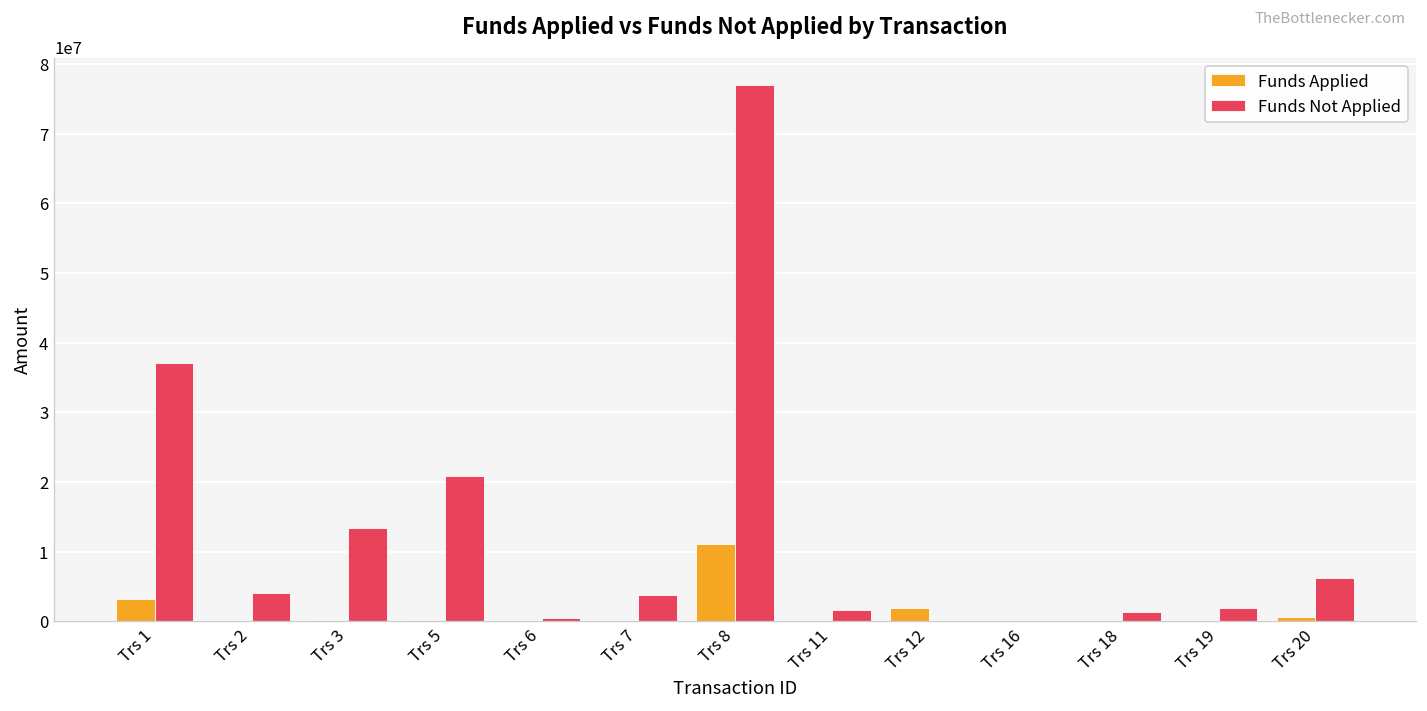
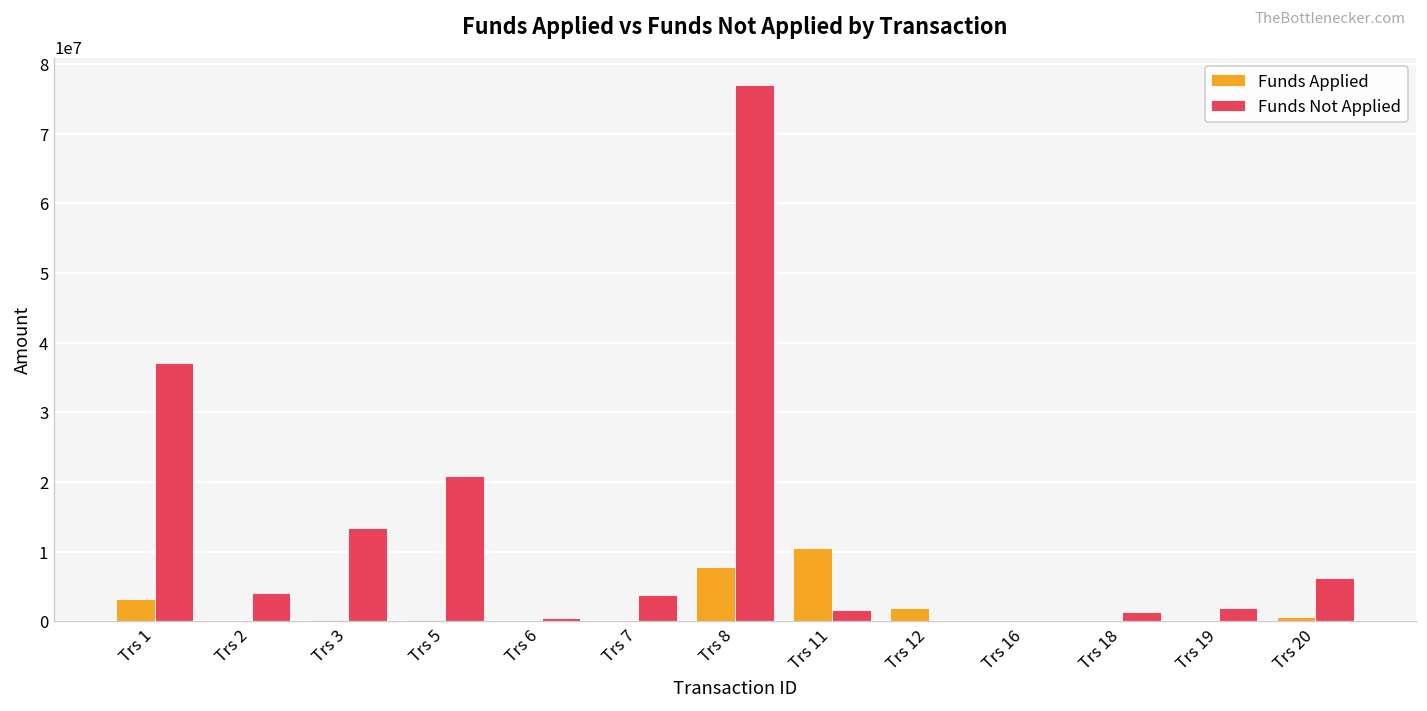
  {
    "Funds Applied": {
      "Trs 1": 3000000,
      "Trs 2": 0,
      "Trs 6": 0,
      "Trs 7": 0,
-     "Trs 8": 11000000,
-     "Trs 11": 0,
+     "Trs 8": 8000000,
+     "Trs 11": 10000000,
      "Trs 12": 2000000,
      "Trs 16": 0,
      "Trs 19": 0,
      "Trs 20": 1000000
    },
    "Funds Not Applied": {
      "Trs 1": 37000000,
      "Trs 2": 4000000,
      "Trs 3": 13000000,
      "Trs 5": 21000000,
      "Trs 6": 1000000,
      "Trs 7": 4000000,
      "Trs 8": 77000000,
      "Trs 11": 2000000,
      "Trs 12": 0,
      "Trs 16": 0,
      "Trs 18": 1000000,
      "Trs 19": 2000000,
      "Trs 20": 6000000
    }
  }
